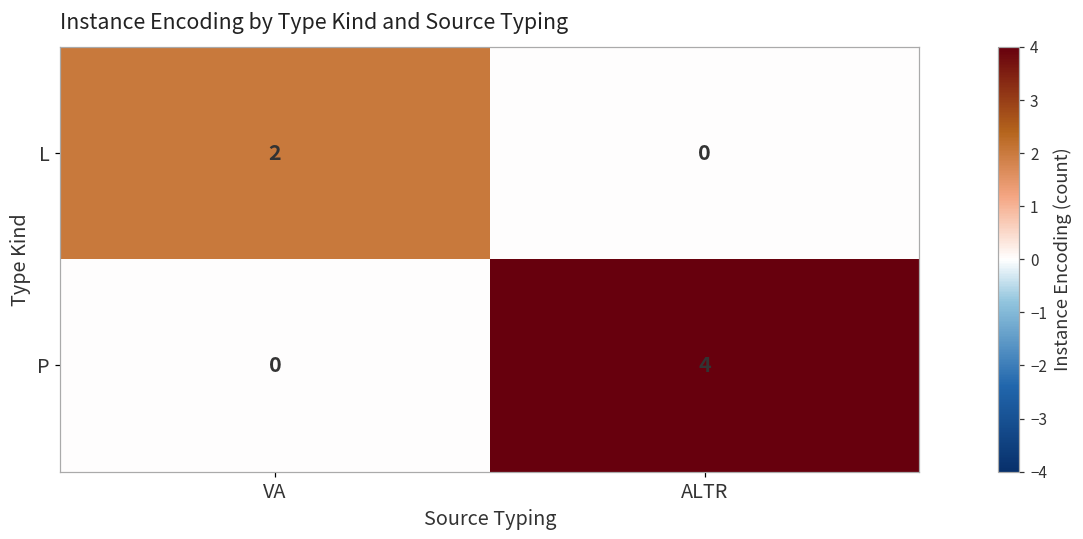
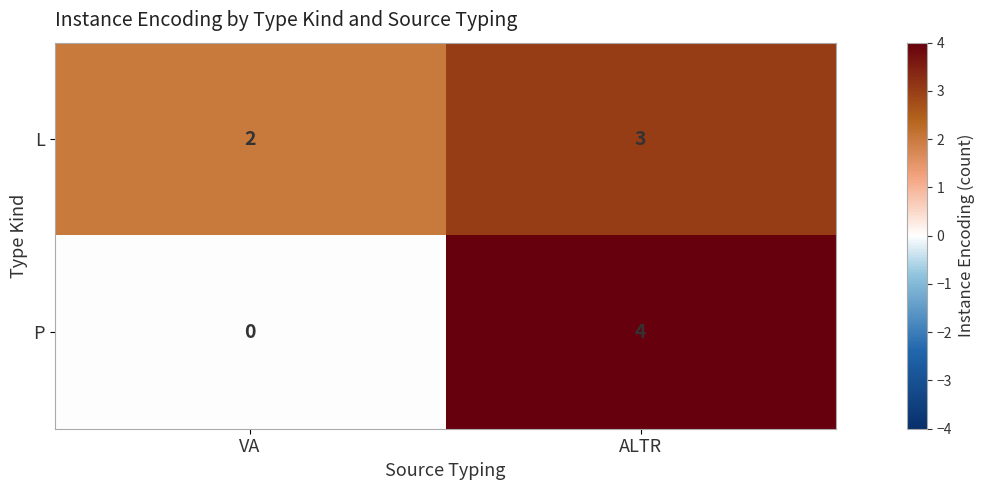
  {
    "L": {
      "VA": 2,
-     "ALTR": 0
+     "ALTR": 3
    },
    "P": {
      "VA": 0,
      "ALTR": 4
    }
  }
